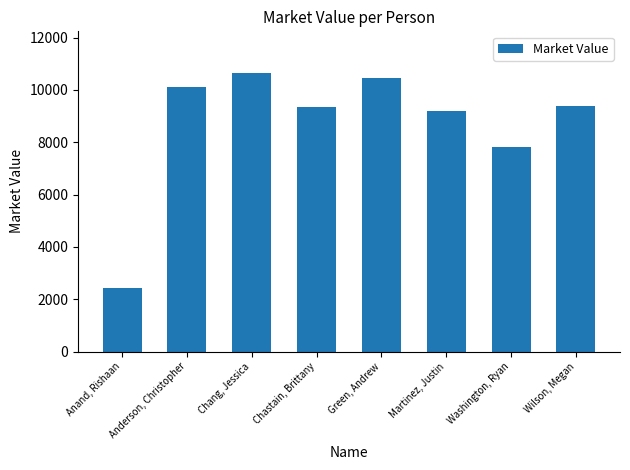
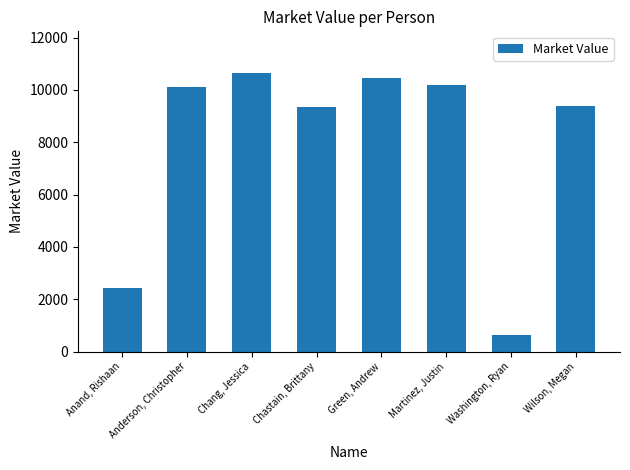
  {
    "Anand, Rishaan": 2400,
    "Anderson, Christopher": 10100,
    "Chang, Jessica": 10600,
    "Chastain, Brittany": 9400,
    "Green, Andrew": 10500,
-   "Martinez, Justin": 9200,
-   "Washington, Ryan": 7800,
+   "Martinez, Justin": 10200,
+   "Washington, Ryan": 600,
    "Wilson, Megan": 9400
  }
